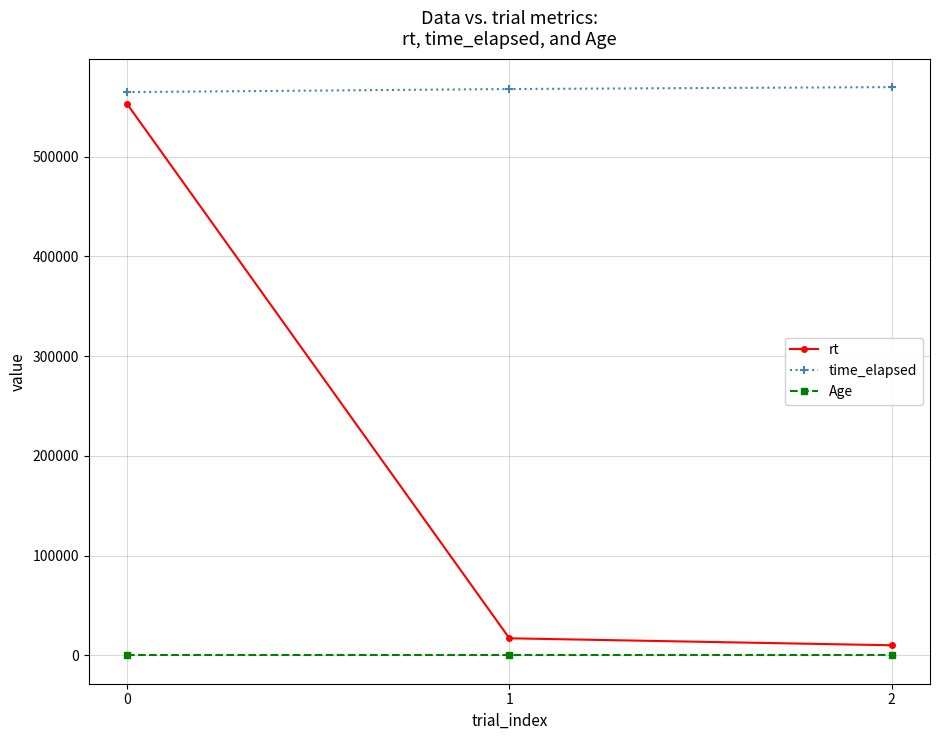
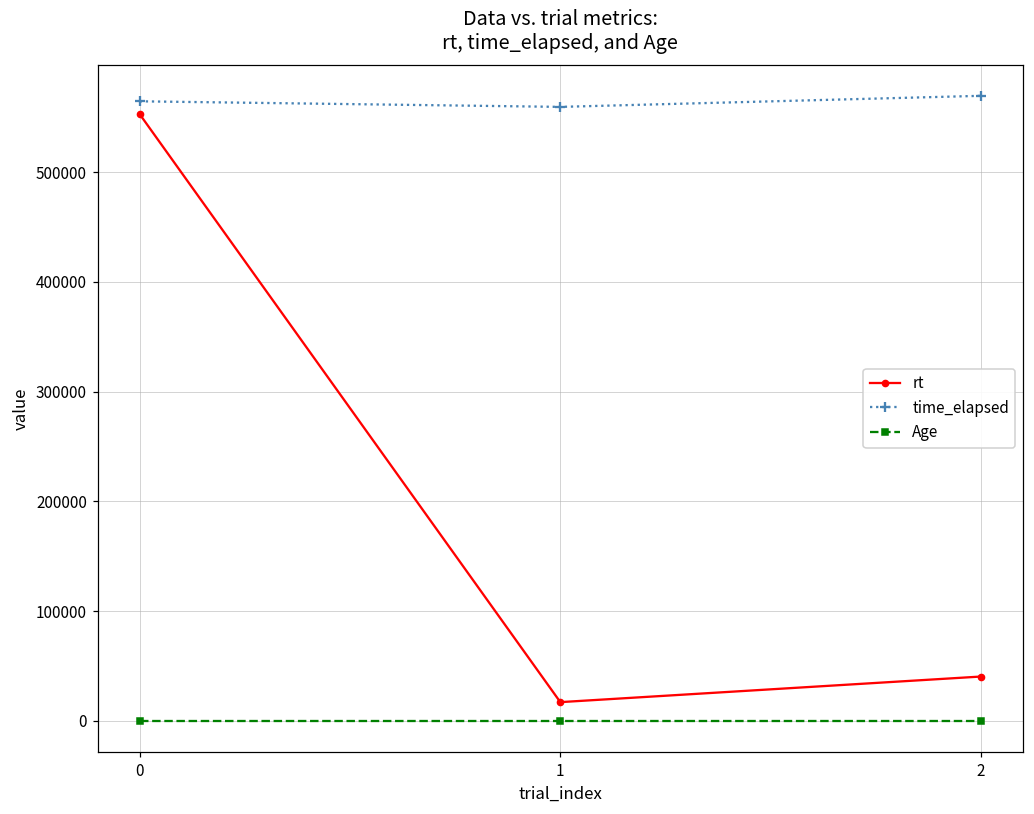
  {
    "rt": {
      "0": 550000,
      "1": 20000,
-     "2": 10000
+     "2": 40000
    },
    "time_elapsed": {
      "0": 560000,
-     "1": 570000,
+     "1": 560000,
      "2": 570000
    },
    "Age": {
      "0": 0,
      "1": 0,
      "2": 0
    }
  }
